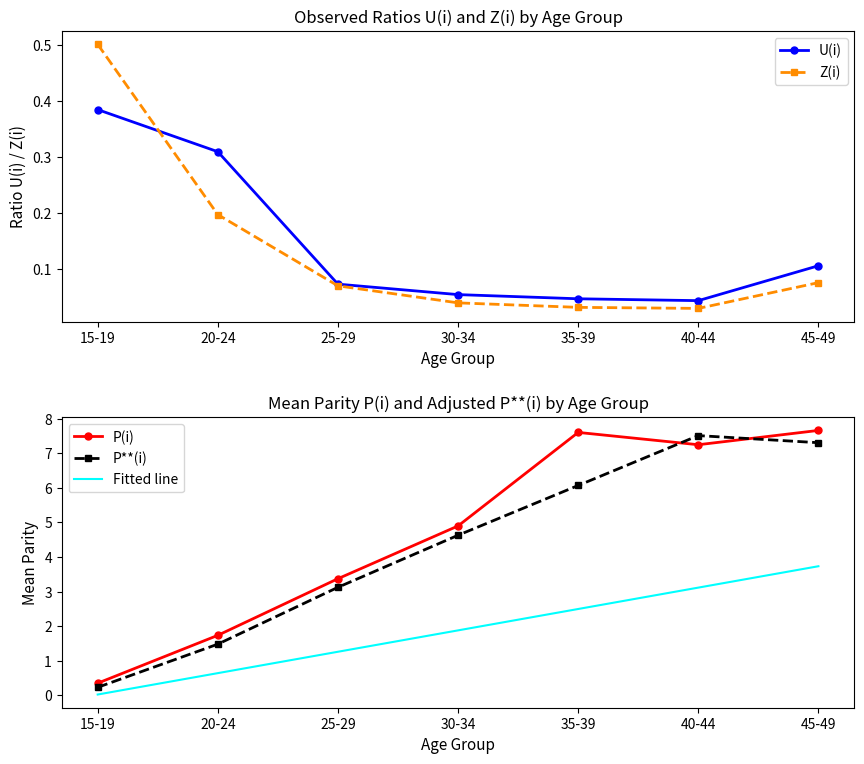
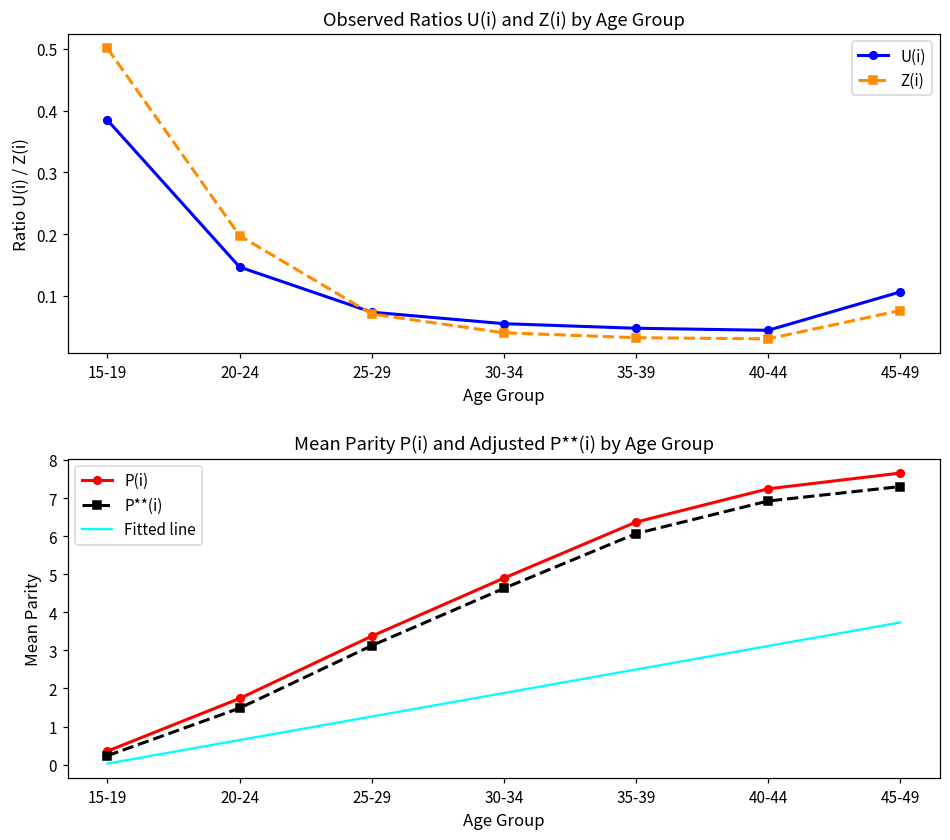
  {
    "Observed Ratios U(i) and Z(i) by Age Group": {
      "U(i)": {
        "15-19": 0.38,
-       "20-24": 0.31,
+       "20-24": 0.15,
        "30-34": 0.06,
        "35-39": 0.05,
        "40-44": 0.04,
        "45-49": 0.11
      },
      "Z(i)": {
        "15-19": 0.50,
        "20-24": 0.20,
        "30-34": 0.04,
        "35-39": 0.03,
        "40-44": 0.03,
        "45-49": 0.08
      }
    },
    "Mean Parity P(i) and Adjusted P**(i) by Age Group": {
      "P(i)": {
        "15-19": 0.4,
        "20-24": 1.7,
        "25-29": 3.4,
        "30-34": 4.9,
-       "35-39": 7.6,
+       "35-39": 6.4,
        "40-44": 7.2,
        "45-49": 7.7
      },
      "P**(i)": {
        "15-19": 0.2,
        "20-24": 1.5,
        "25-29": 3.1,
        "30-34": 4.6,
        "35-39": 6.1,
-       "40-44": 7.5,
+       "40-44": 6.9,
        "45-49": 7.3
      },
      "Fitted line": {
        "15-19": 0.0,
        "20-24": 0.6,
        "25-29": 1.3,
        "30-34": 1.9,
        "35-39": 2.5,
        "40-44": 3.1,
        "45-49": 3.7
      }
    }
  }
